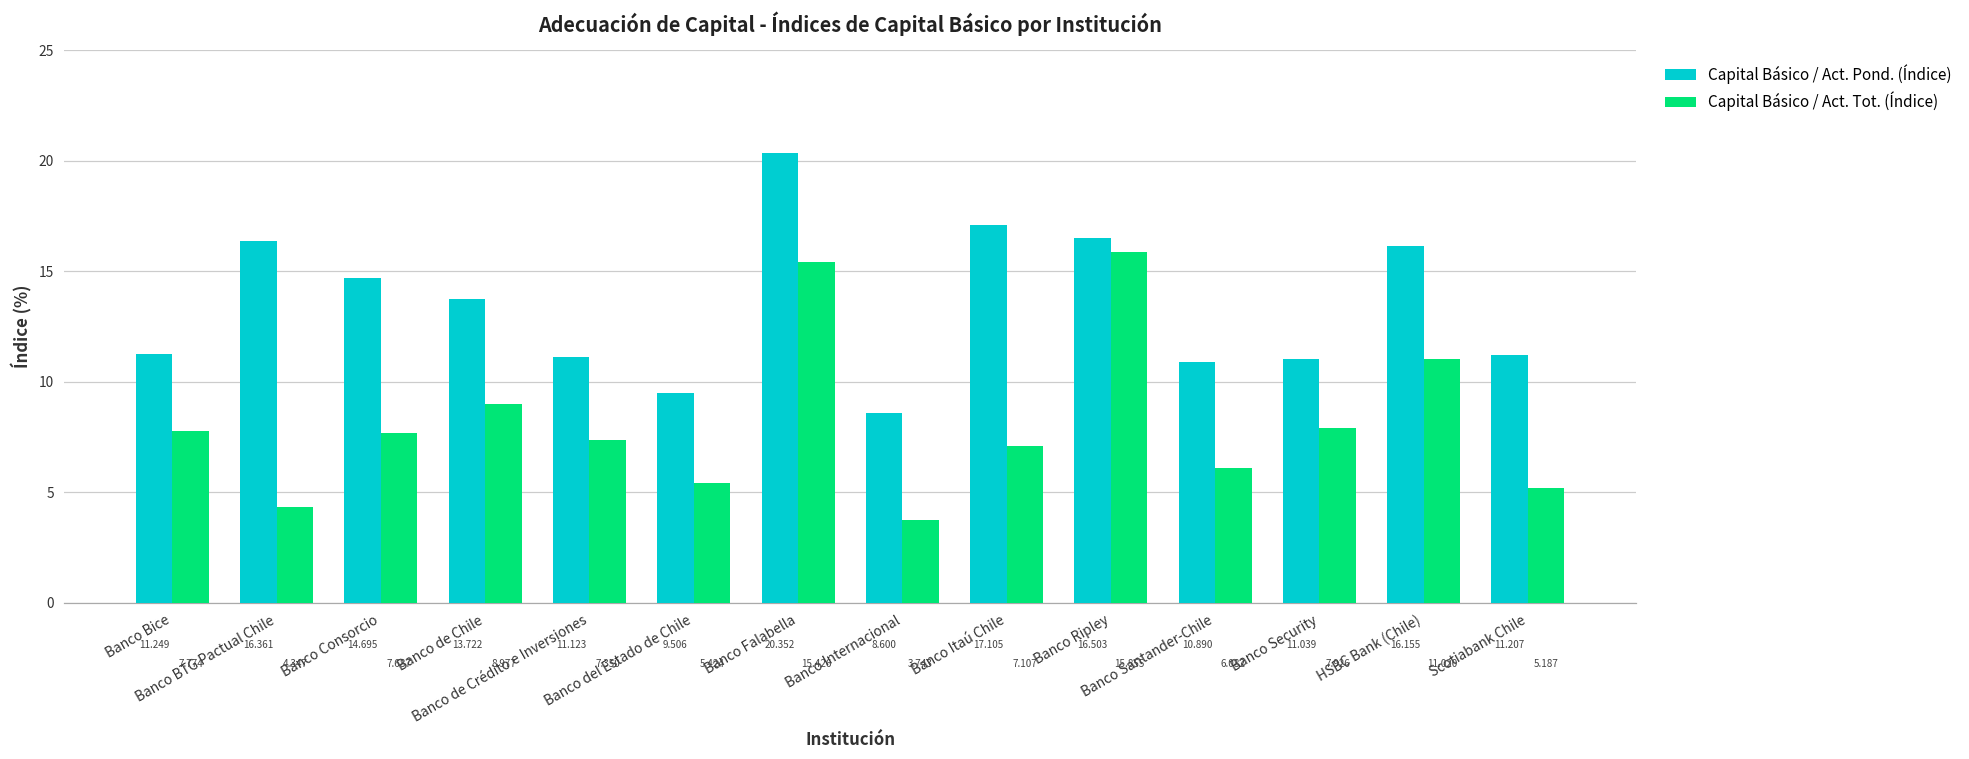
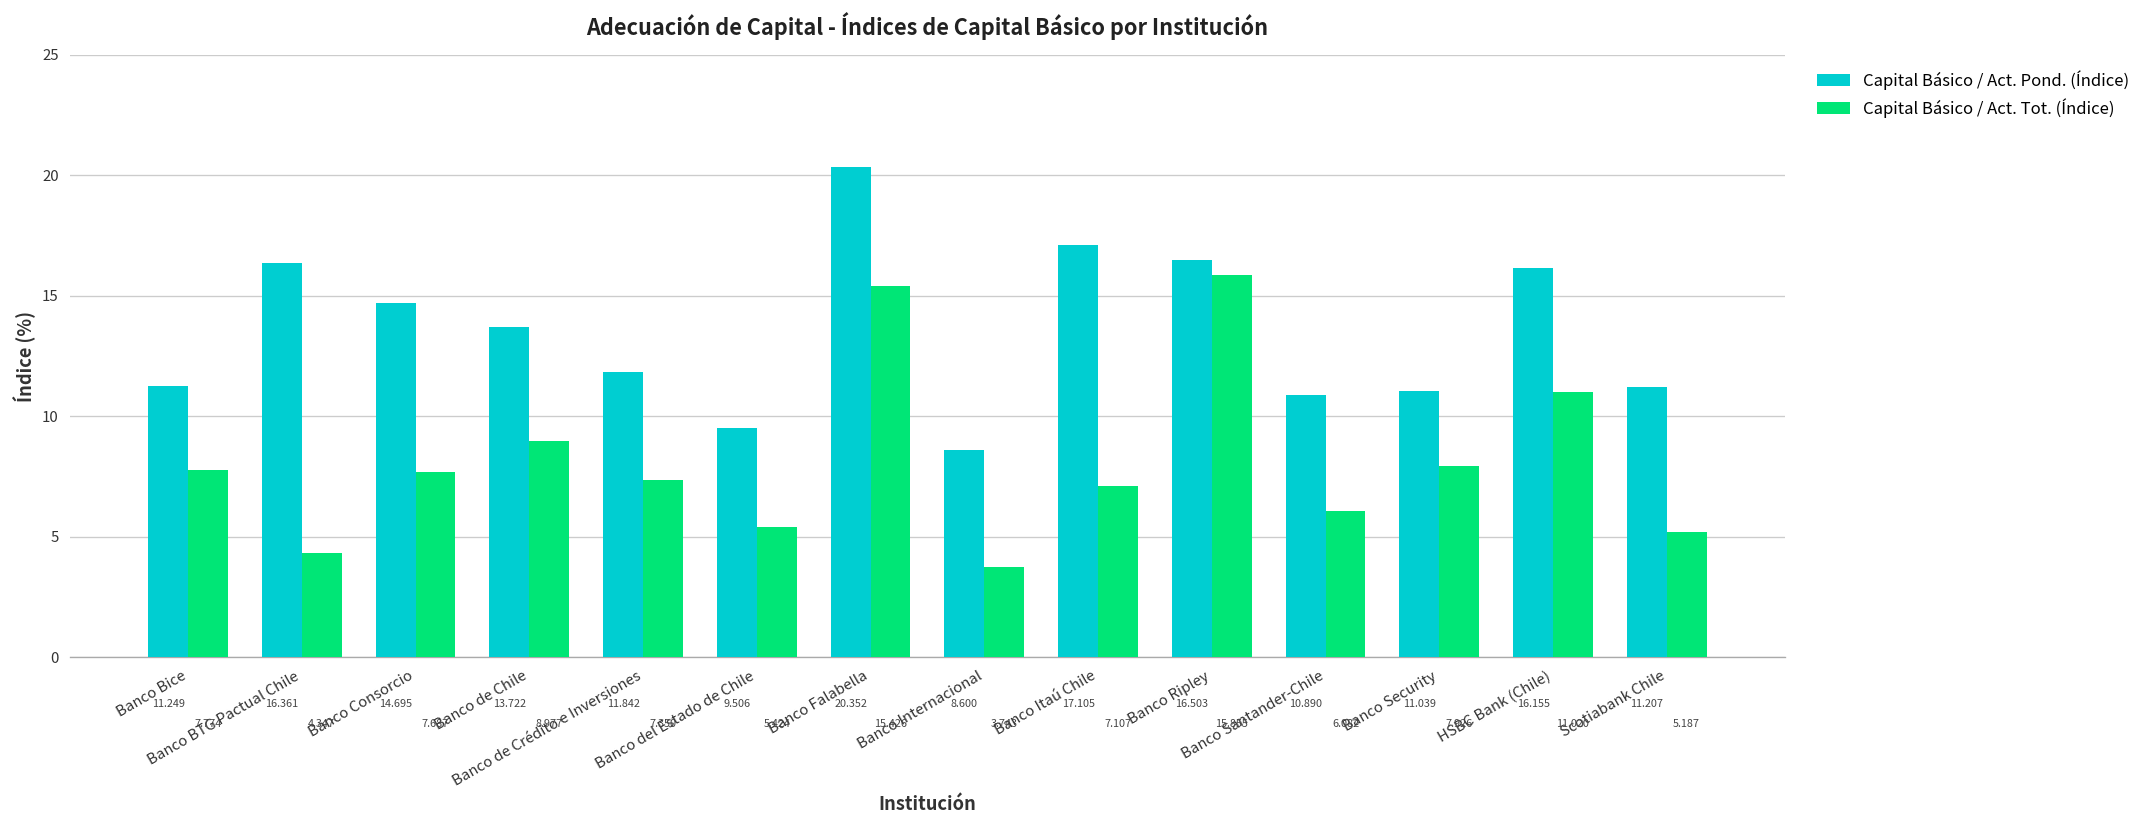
  {
    "Capital Básico / Act. Pond. (Índice)": {
-     "Banco de Crédito e Inversiones": 11.123
+     "Banco de Crédito e Inversiones": 11.842
    },
    "Capital Básico / Act. Tot. (Índice)": {
      "Banco Bice": 7.8,
      "Banco BTG Pactual Chile": 4.3,
      "Banco Consorcio": 7.7,
      "Banco de Chile": 9.0,
      "Banco de Crédito e Inversiones": 7.4,
      "Banco del Estado de Chile": 5.4,
      "Banco Falabella": 15.4,
      "Banco Internacional": 3.7,
      "Banco Itaú Chile": 7.1,
      "Banco Ripley": 15.9,
      "Banco Santander-Chile": 6.1,
      "Banco Security": 7.9,
      "HSBC Bank (Chile)": 11.0,
      "Scotiabank Chile": 5.2
    }
  }
